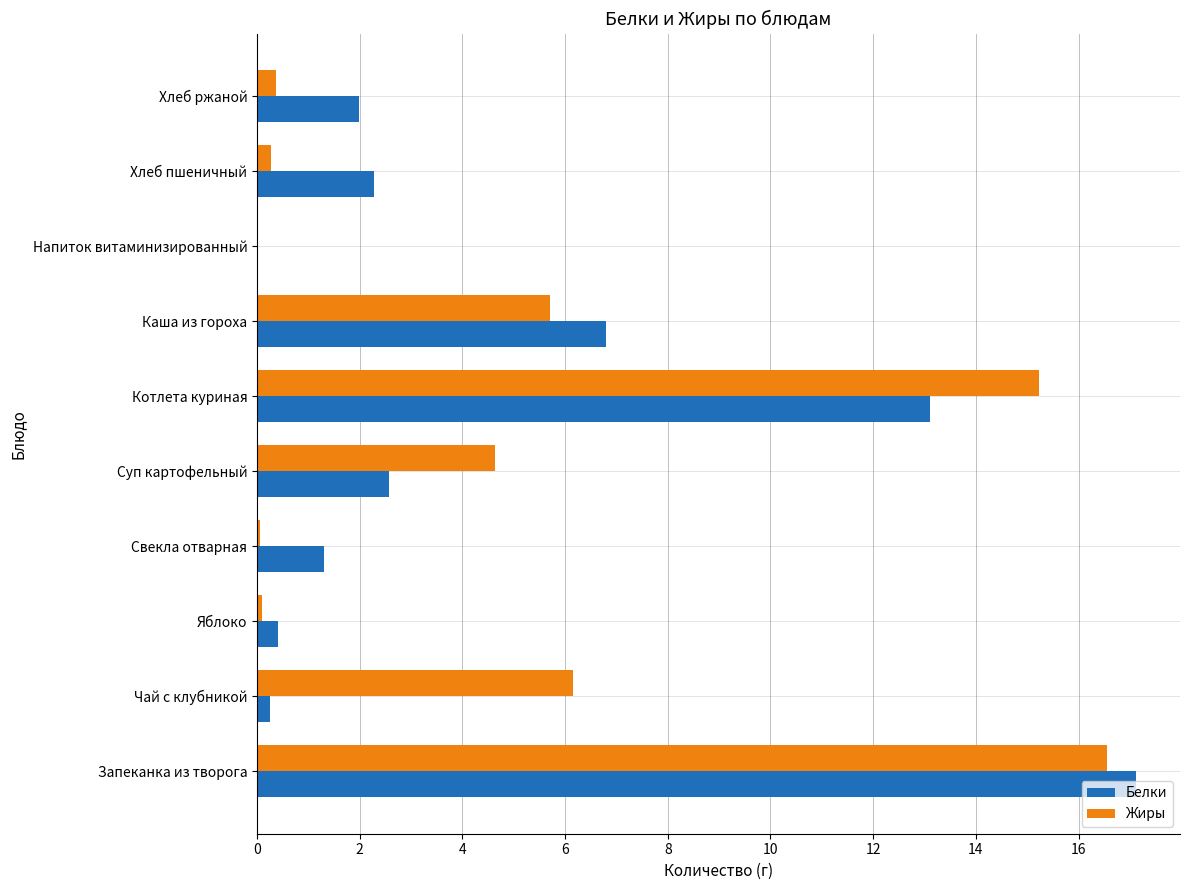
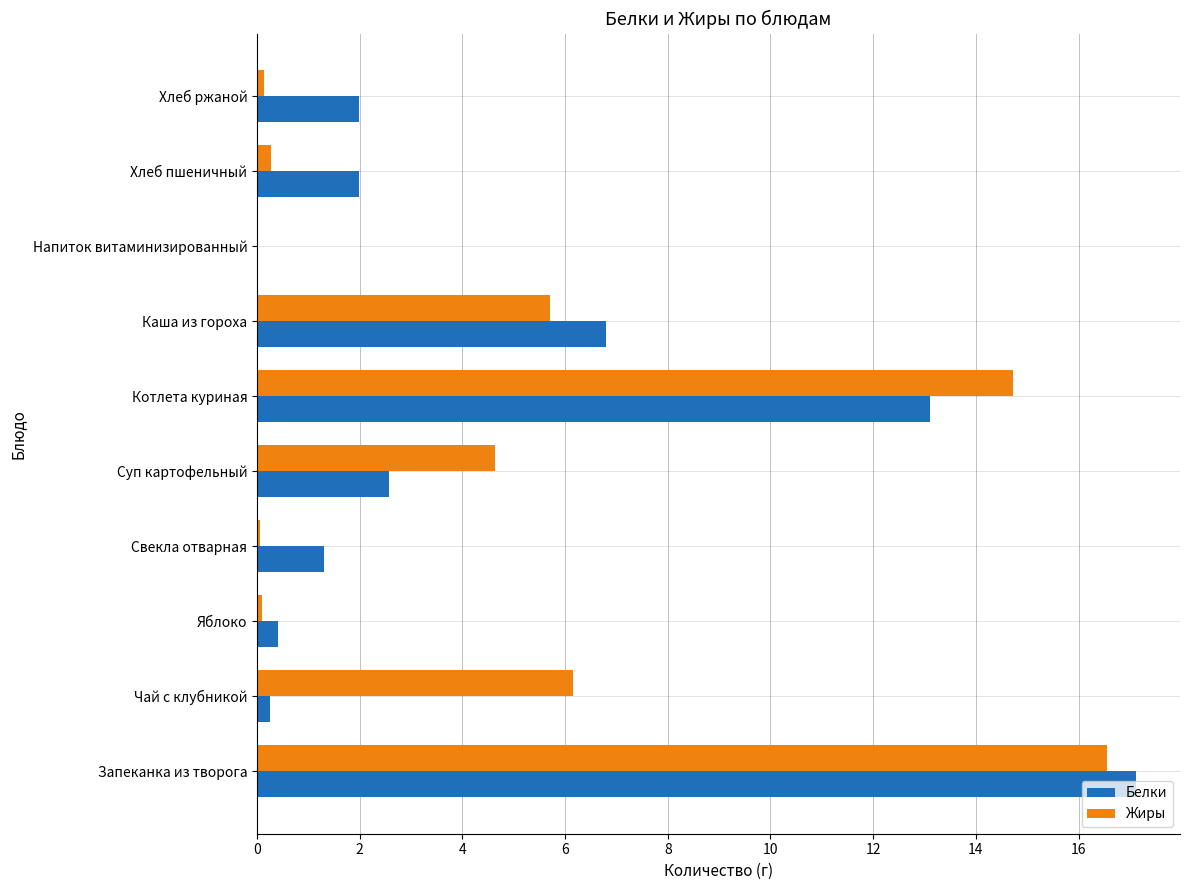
  {
    "Белки": {
      "Хлеб ржаной": 2.0,
-     "Хлеб пшеничный": 2.3,
+     "Хлеб пшеничный": 2.0,
      "Напиток витаминизированный": 0.0,
      "Каша из гороха": 6.8,
      "Котлета куриная": 13.1,
      "Суп картофельный": 2.6,
      "Свекла отварная": 1.3,
      "Яблоко": 0.4,
      "Чай с клубникой": 0.3
    },
    "Жиры": {
-     "Хлеб ржаной": 0.4,
+     "Хлеб ржаной": 0.1,
      "Хлеб пшеничный": 0.3,
      "Напиток витаминизированный": 0.0,
      "Каша из гороха": 5.7,
-     "Котлета куриная": 15.2,
+     "Котлета куриная": 14.7,
      "Суп картофельный": 4.6,
      "Свекла отварная": 0.1,
      "Яблоко": 0.1,
      "Чай с клубникой": 6.2,
      "Запеканка из творога": 16.6
    }
  }
